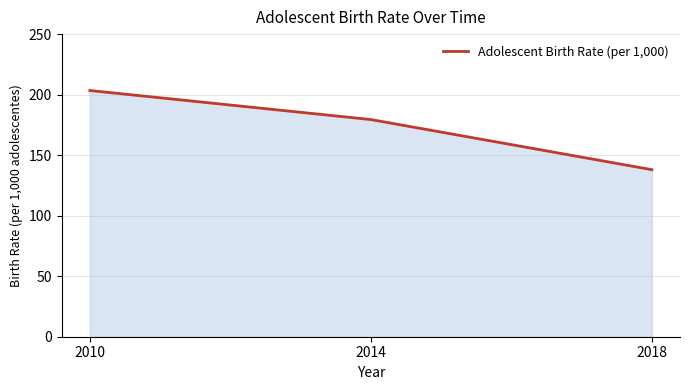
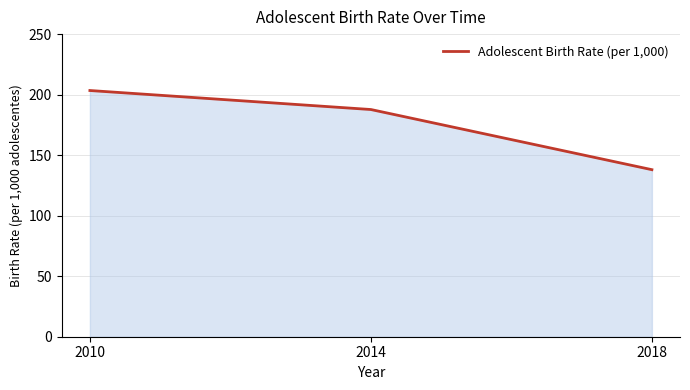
  {
    "2010": 203,
-   "2014": 179,
+   "2014": 188,
    "2018": 138
  }
